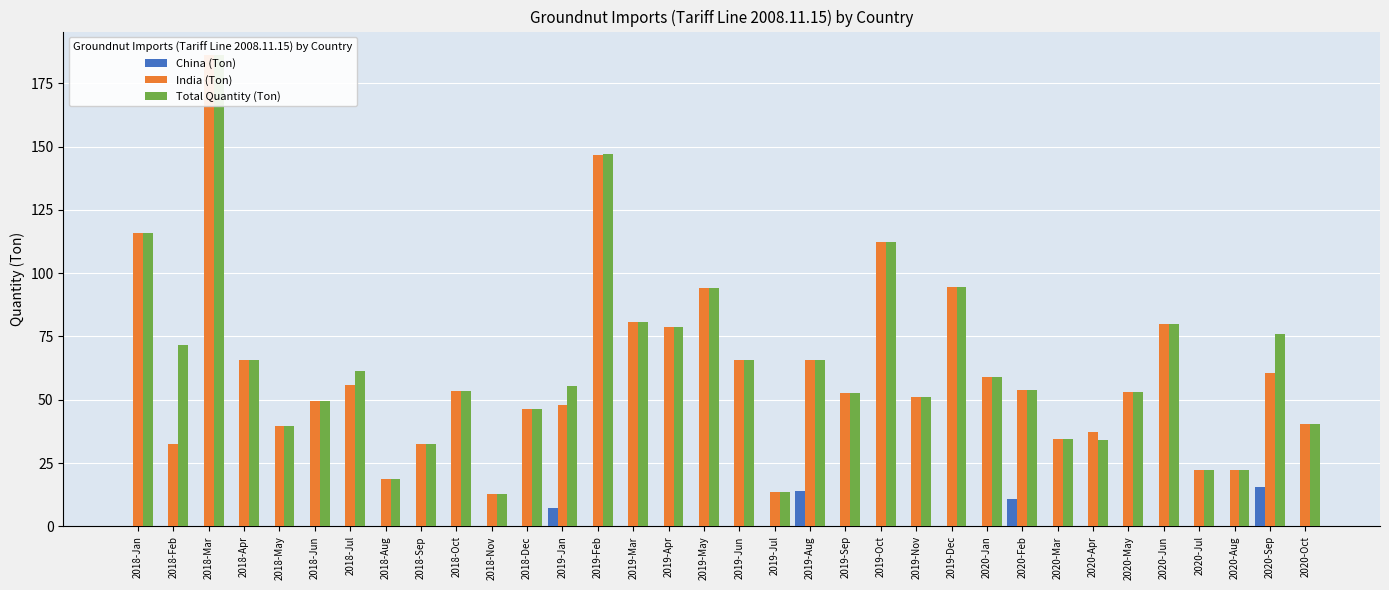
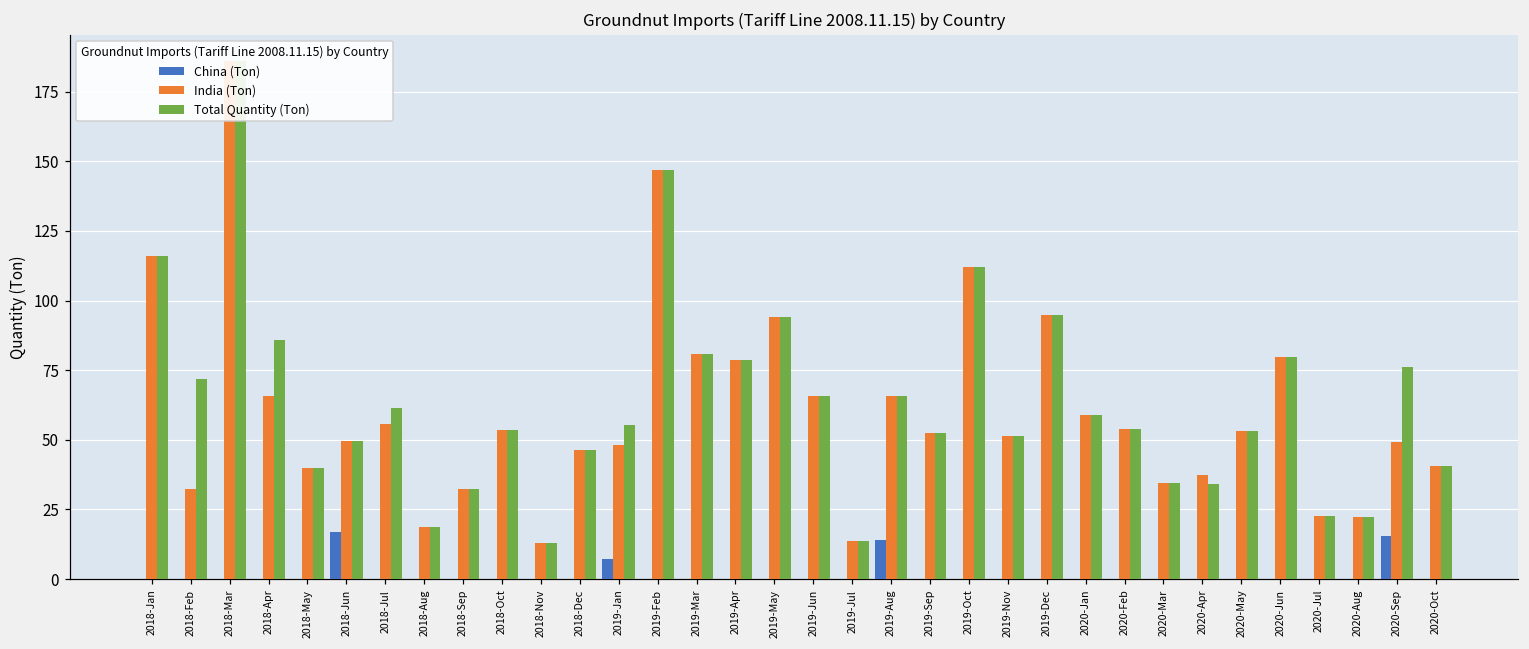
  {
    "China (Ton)": {
      "2018-Jan": 0,
      "2018-Feb": 0,
      "2018-Mar": 0,
      "2018-Apr": 0,
      "2018-May": 0,
-     "2018-Jun": 0,
+     "2018-Jun": 17,
      "2018-Jul": 0,
      "2018-Aug": 0,
      "2018-Sep": 0,
      "2018-Oct": 0,
      "2018-Nov": 0,
      "2018-Dec": 0,
      "2019-Jan": 7,
      "2019-Feb": 0,
      "2019-Mar": 0,
      "2019-Apr": 0,
      "2019-May": 0,
      "2019-Jun": 0,
      "2019-Jul": 0,
      "2019-Aug": 14,
      "2019-Sep": 0,
      "2019-Oct": 0,
      "2019-Nov": 0,
      "2019-Dec": 0,
      "2020-Jan": 0,
-     "2020-Feb": 11,
+     "2020-Feb": 0,
      "2020-Mar": 0,
      "2020-Apr": 0,
      "2020-May": 0,
      "2020-Jun": 0,
      "2020-Jul": 0,
      "2020-Aug": 0,
      "2020-Sep": 16,
      "2020-Oct": 0
    },
    "India (Ton)": {
      "2018-Jan": 116,
      "2018-Feb": 33,
      "2018-Apr": 66,
      "2018-May": 40,
      "2018-Jun": 50,
      "2018-Jul": 56,
      "2018-Aug": 19,
      "2018-Sep": 32,
      "2018-Oct": 53,
      "2018-Nov": 13,
      "2018-Dec": 46,
      "2019-Jan": 48,
      "2019-Feb": 147,
      "2019-Mar": 81,
      "2019-Apr": 79,
      "2019-May": 94,
      "2019-Jun": 66,
      "2019-Jul": 14,
      "2019-Aug": 66,
      "2019-Sep": 53,
      "2019-Oct": 112,
      "2019-Nov": 51,
      "2019-Dec": 95,
      "2020-Jan": 59,
      "2020-Feb": 54,
      "2020-Mar": 34,
      "2020-Apr": 37,
      "2020-May": 53,
      "2020-Jun": 80,
      "2020-Jul": 22,
      "2020-Aug": 22,
-     "2020-Sep": 61,
+     "2020-Sep": 49,
      "2020-Oct": 41
    },
    "Total Quantity (Ton)": {
      "2018-Jan": 116,
      "2018-Feb": 72,
-     "2018-Apr": 66,
+     "2018-Apr": 86,
      "2018-May": 40,
      "2018-Jun": 50,
      "2018-Jul": 62,
      "2018-Aug": 19,
      "2018-Sep": 32,
      "2018-Oct": 53,
      "2018-Nov": 13,
      "2018-Dec": 46,
      "2019-Jan": 55,
      "2019-Feb": 147,
      "2019-Mar": 81,
      "2019-Apr": 79,
      "2019-May": 94,
      "2019-Jun": 66,
      "2019-Jul": 14,
      "2019-Aug": 66,
      "2019-Sep": 53,
      "2019-Oct": 112,
      "2019-Nov": 51,
      "2019-Dec": 95,
      "2020-Jan": 59,
      "2020-Feb": 54,
      "2020-Mar": 34,
      "2020-Apr": 34,
      "2020-May": 53,
      "2020-Jun": 80,
      "2020-Jul": 22,
      "2020-Aug": 22,
      "2020-Sep": 76,
      "2020-Oct": 41
    }
  }
